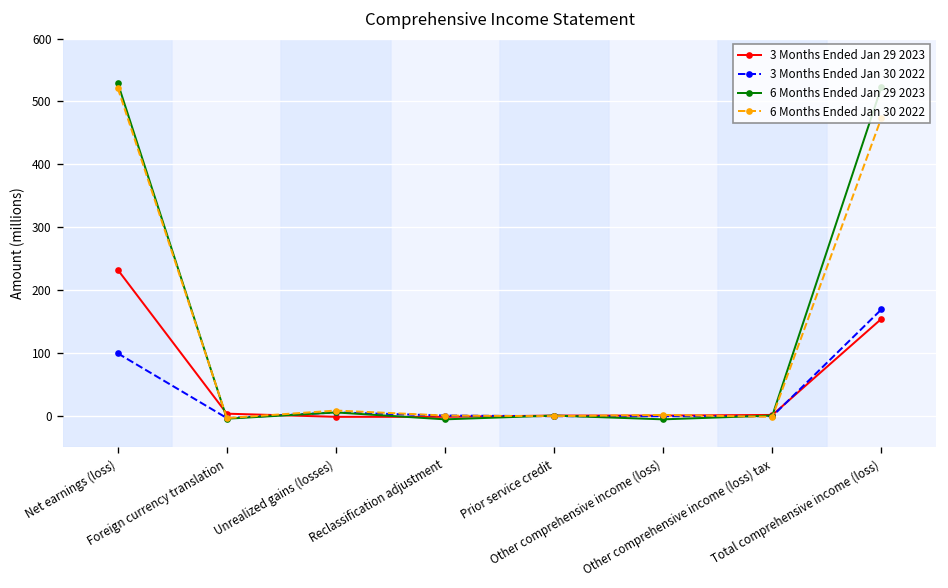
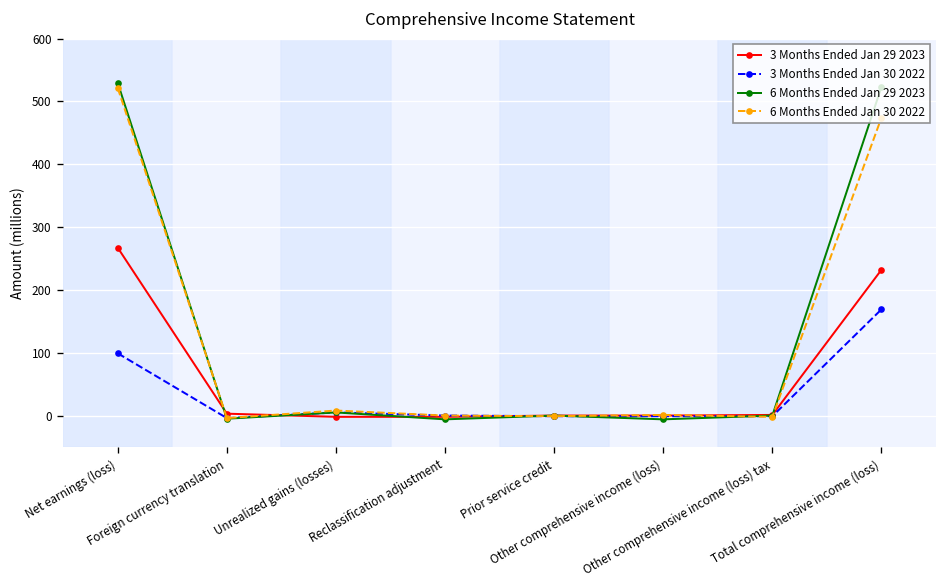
  {
    "3 Months Ended Jan 29 2023": {
-     "Net earnings (loss)": 230,
+     "Net earnings (loss)": 270,
      "Foreign currency translation": 0,
      "Unrealized gains (losses)": 0,
-     "Total comprehensive income (loss)": 150
+     "Total comprehensive income (loss)": 230
    },
    "3 Months Ended Jan 30 2022": {
      "Net earnings (loss)": 100,
      "Total comprehensive income (loss)": 170
    },
    "6 Months Ended Jan 29 2023": {
      "Net earnings (loss)": 530,
      "Other comprehensive income (loss)": -10
    },
    "6 Months Ended Jan 30 2022": {
      "Net earnings (loss)": 520
    }
  }
